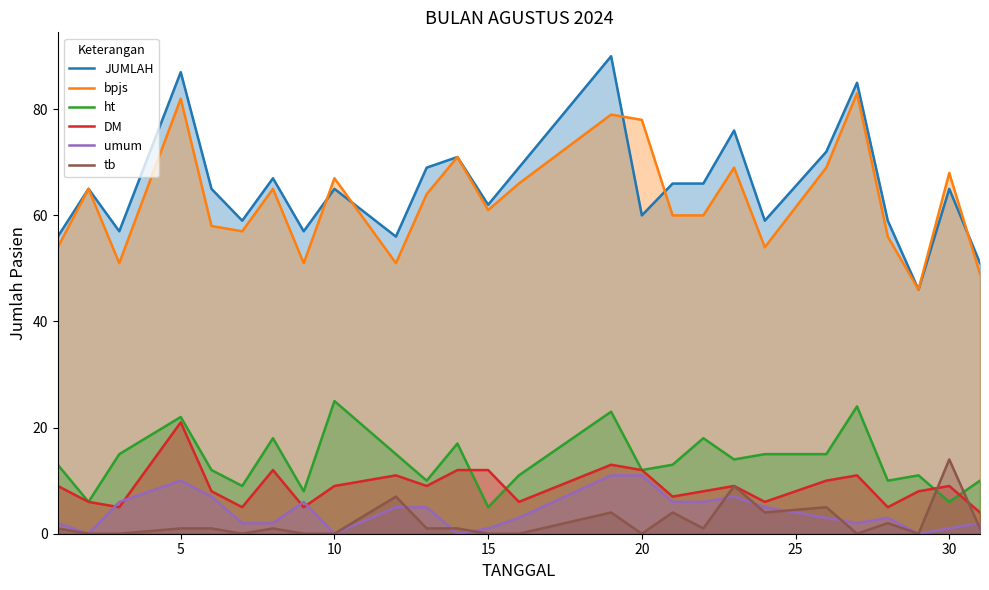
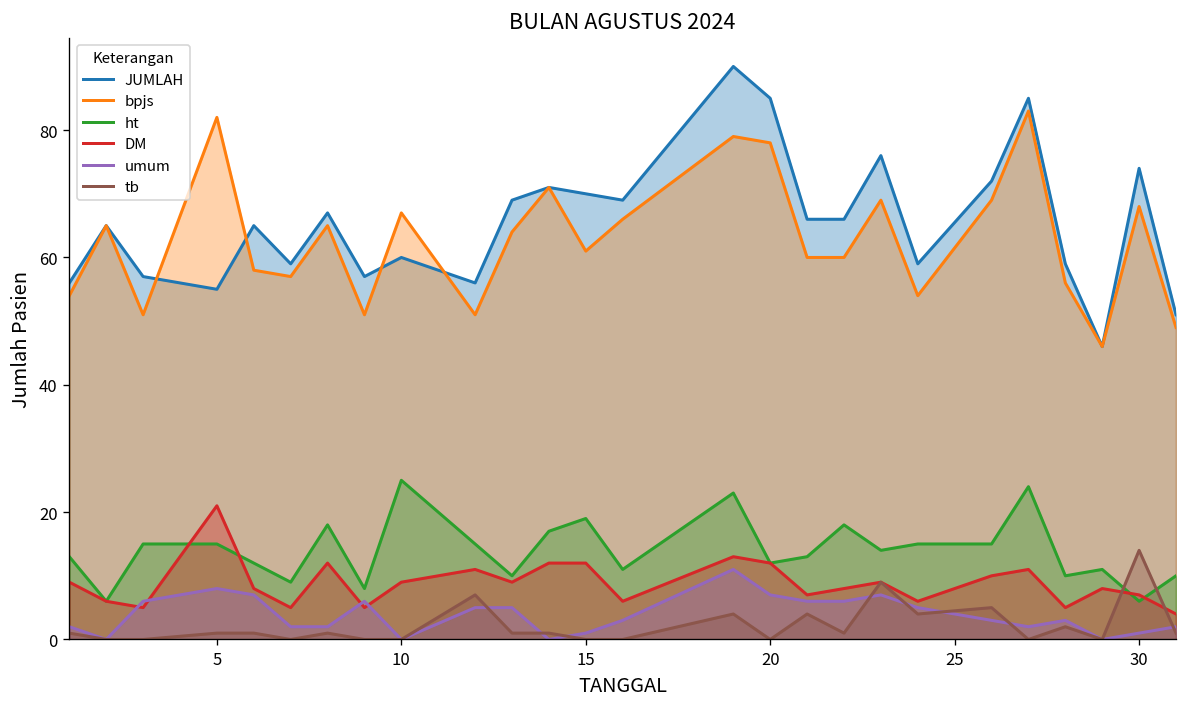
  {
    "JUMLAH": {
-     "5": 87,
-     "10": 65,
-     "15": 62,
-     "20": 60,
-     "30": 65
+     "5": 55,
+     "10": 60,
+     "15": 70,
+     "20": 85,
+     "30": 74
    },
    "bpjs": {
      "5": 82,
      "10": 67,
      "15": 61,
      "20": 78,
      "30": 68
    },
    "ht": {
-     "5": 22,
+     "5": 15,
      "10": 25,
-     "15": 5,
+     "15": 19,
      "30": 6
    },
    "DM": {
      "5": 21,
      "10": 9,
      "15": 12,
-     "30": 9
+     "30": 7
    },
    "umum": {
-     "5": 10,
+     "5": 8,
      "15": 1,
-     "20": 11,
+     "20": 7,
      "30": 1
    },
    "tb": {
      "5": 1,
      "15": 0,
      "20": 0,
      "30": 14
    }
  }
